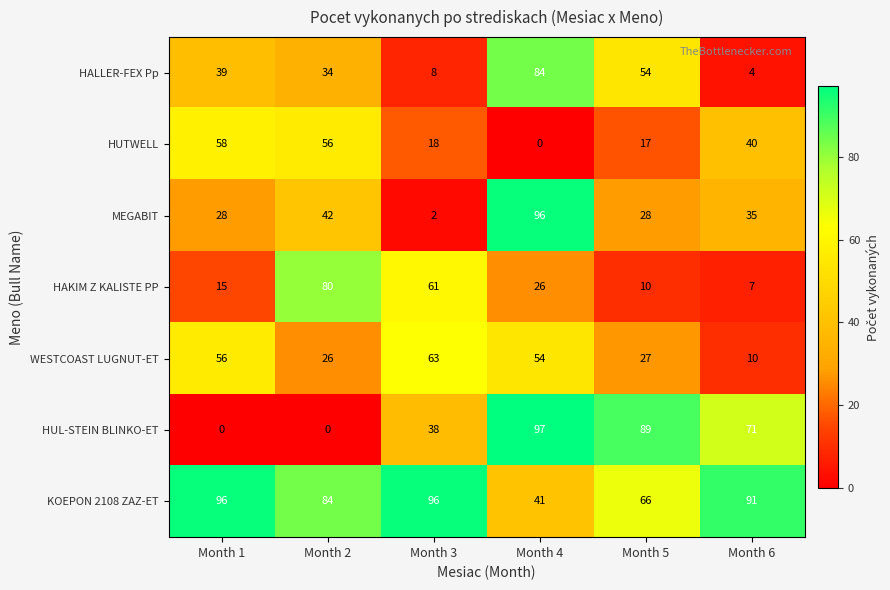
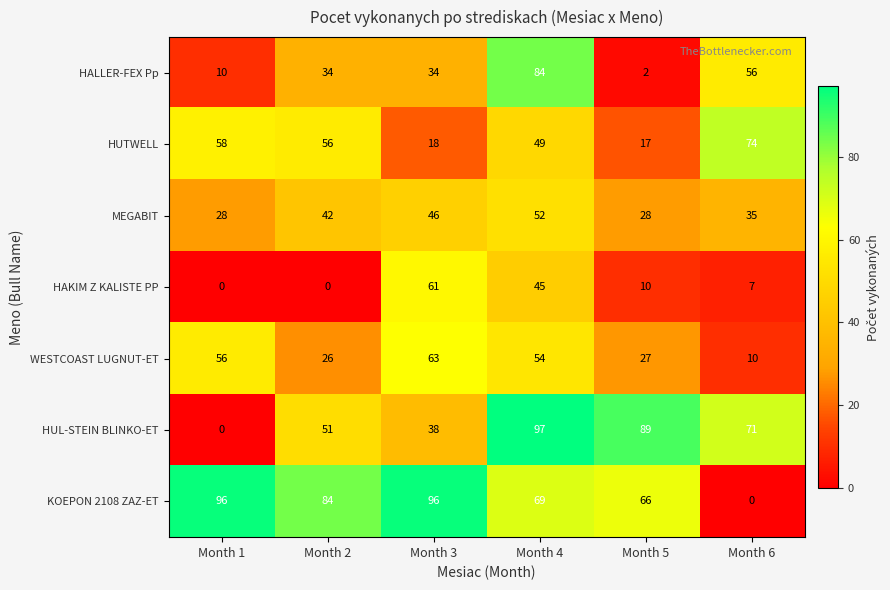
  {
    "HALLER-FEX Pp": {
-     "Month 1": 39,
+     "Month 1": 10,
      "Month 2": 34,
-     "Month 3": 8,
+     "Month 3": 34,
      "Month 4": 84,
-     "Month 5": 54,
-     "Month 6": 4
+     "Month 5": 2,
+     "Month 6": 56
    },
    "HUTWELL": {
      "Month 1": 58,
      "Month 2": 56,
      "Month 3": 18,
-     "Month 4": 0,
+     "Month 4": 49,
      "Month 5": 17,
-     "Month 6": 40
+     "Month 6": 74
    },
    "MEGABIT": {
      "Month 1": 28,
      "Month 2": 42,
-     "Month 3": 2,
-     "Month 4": 96,
+     "Month 3": 46,
+     "Month 4": 52,
      "Month 5": 28,
      "Month 6": 35
    },
    "HAKIM Z KALISTE PP": {
-     "Month 1": 15,
-     "Month 2": 80,
+     "Month 1": 0,
+     "Month 2": 0,
      "Month 3": 61,
-     "Month 4": 26,
+     "Month 4": 45,
      "Month 5": 10,
      "Month 6": 7
    },
    "WESTCOAST LUGNUT-ET": {
      "Month 1": 56,
      "Month 2": 26,
      "Month 3": 63,
      "Month 4": 54,
      "Month 5": 27,
      "Month 6": 10
    },
    "HUL-STEIN BLINKO-ET": {
      "Month 1": 0,
-     "Month 2": 0,
+     "Month 2": 51,
      "Month 3": 38,
      "Month 4": 97,
      "Month 5": 89,
      "Month 6": 71
    },
    "KOEPON 2108 ZAZ-ET": {
      "Month 1": 96,
      "Month 2": 84,
      "Month 3": 96,
-     "Month 4": 41,
+     "Month 4": 69,
      "Month 5": 66,
-     "Month 6": 91
+     "Month 6": 0
    }
  }
